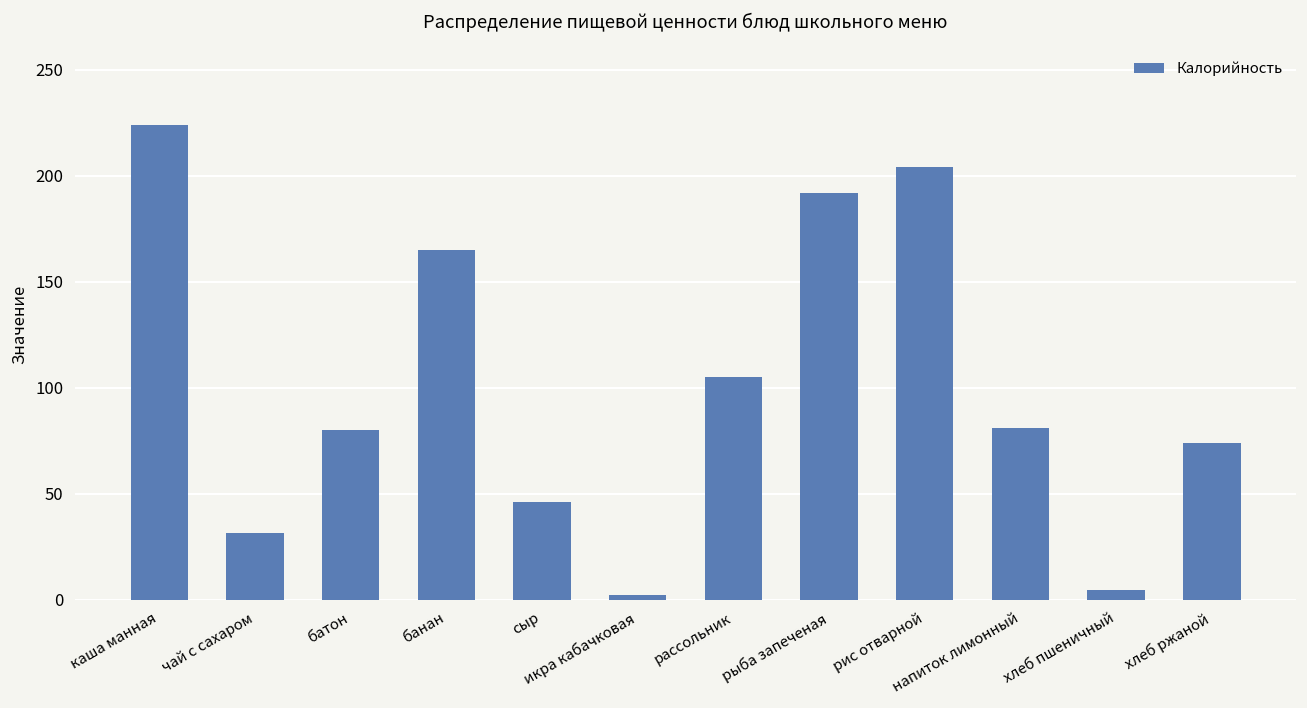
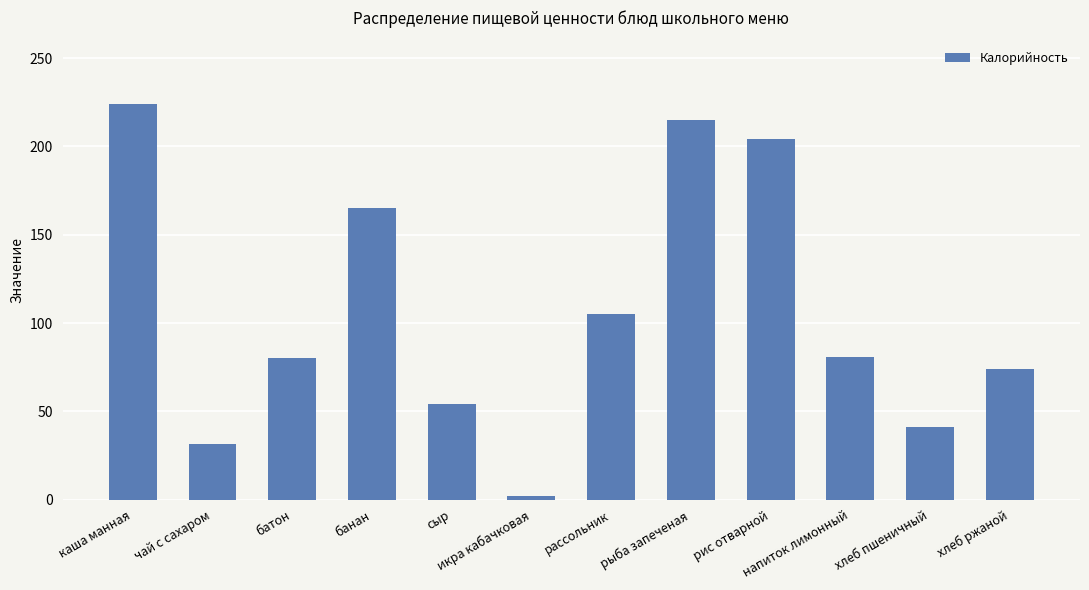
  {
    "каша манная": 224,
    "чай с сахаром": 32,
    "батон": 80,
    "банан": 165,
-   "сыр": 46,
+   "сыр": 54,
    "икра кабачковая": 2,
    "рассольник": 105,
-   "рыба запеченая": 192,
+   "рыба запеченая": 215,
    "рис отварной": 204,
    "напиток лимонный": 81,
-   "хлеб пшеничный": 5,
+   "хлеб пшеничный": 41,
    "хлеб ржаной": 74
  }
